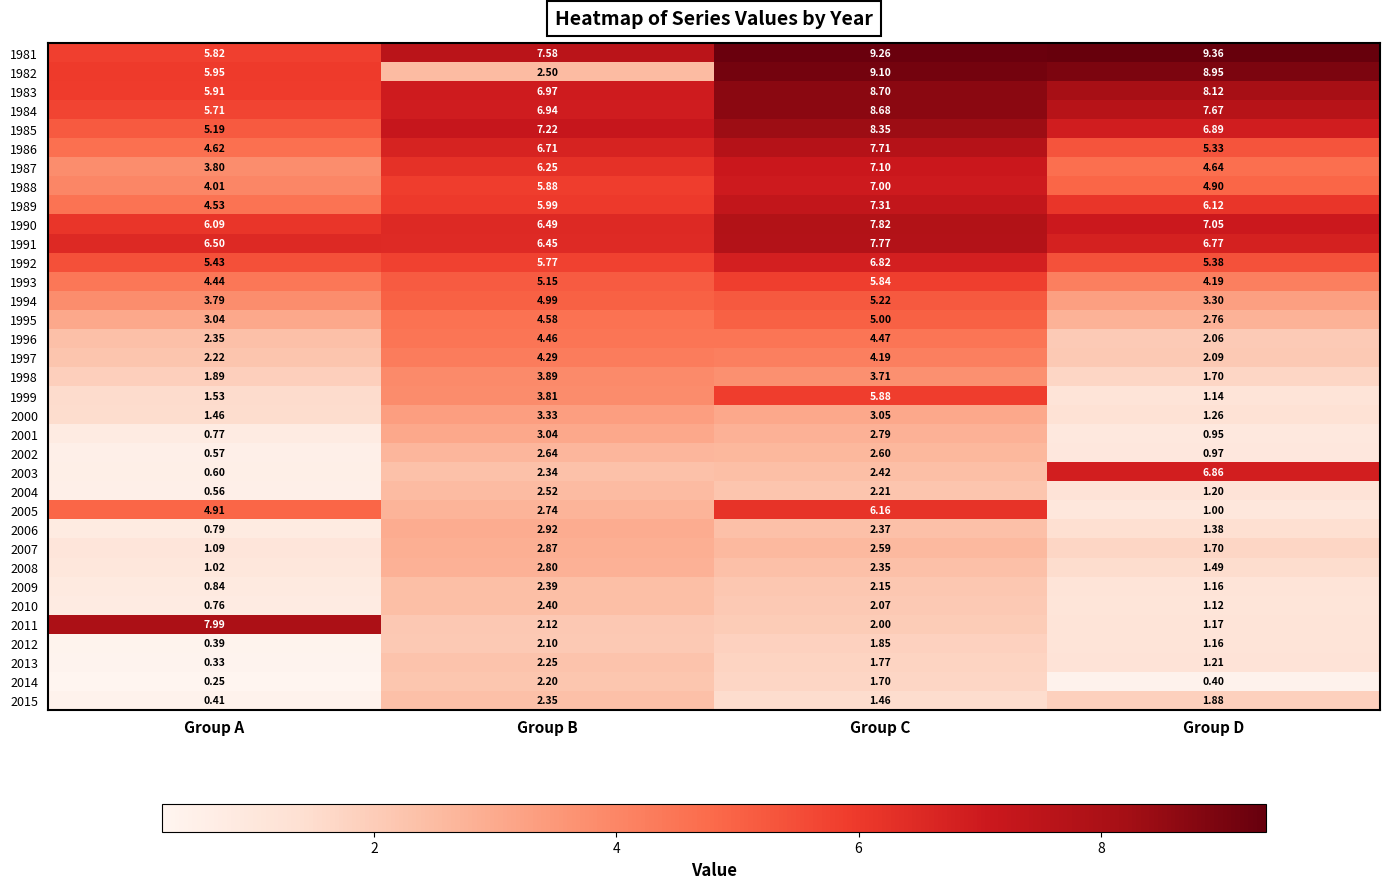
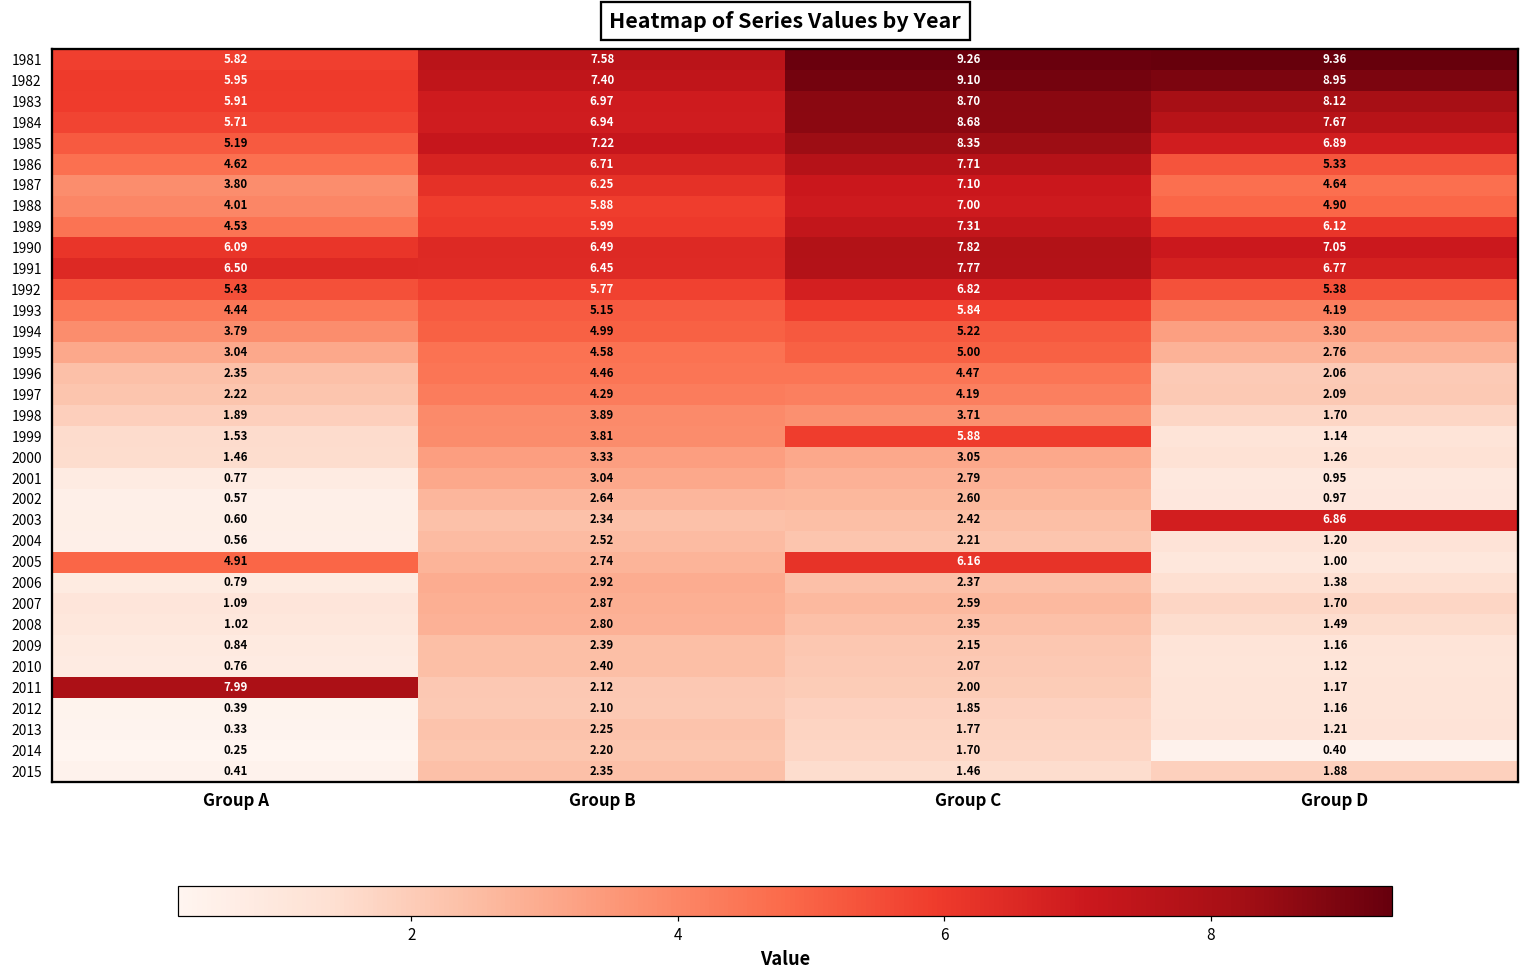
  {
    "1981": {
      "Group A": 5.82,
      "Group B": 7.58,
      "Group C": 9.26,
      "Group D": 9.36
    },
    "1982": {
      "Group A": 5.95,
-     "Group B": 2.50,
+     "Group B": 7.40,
      "Group C": 9.10,
      "Group D": 8.95
    },
    "1983": {
      "Group A": 5.91,
      "Group B": 6.97,
      "Group C": 8.70,
      "Group D": 8.12
    },
    "1984": {
      "Group A": 5.71,
      "Group B": 6.94,
      "Group C": 8.68,
      "Group D": 7.67
    },
    "1985": {
      "Group A": 5.19,
      "Group B": 7.22,
      "Group C": 8.35,
      "Group D": 6.89
    },
    "1986": {
      "Group A": 4.62,
      "Group B": 6.71,
      "Group C": 7.71,
      "Group D": 5.33
    },
    "1987": {
      "Group A": 3.80,
      "Group B": 6.25,
      "Group C": 7.10,
      "Group D": 4.64
    },
    "1988": {
      "Group A": 4.01,
      "Group B": 5.88,
      "Group C": 7.00,
      "Group D": 4.90
    },
    "1989": {
      "Group A": 4.53,
      "Group B": 5.99,
      "Group C": 7.31,
      "Group D": 6.12
    },
    "1990": {
      "Group A": 6.09,
      "Group B": 6.49,
      "Group C": 7.82,
      "Group D": 7.05
    },
    "1991": {
      "Group A": 6.50,
      "Group B": 6.45,
      "Group C": 7.77,
      "Group D": 6.77
    },
    "1992": {
      "Group A": 5.43,
      "Group B": 5.77,
      "Group C": 6.82,
      "Group D": 5.38
    },
    "1993": {
      "Group A": 4.44,
      "Group B": 5.15,
      "Group C": 5.84,
      "Group D": 4.19
    },
    "1994": {
      "Group A": 3.79,
      "Group B": 4.99,
      "Group C": 5.22,
      "Group D": 3.30
    },
    "1995": {
      "Group A": 3.04,
      "Group B": 4.58,
      "Group C": 5.00,
      "Group D": 2.76
    },
    "1996": {
      "Group A": 2.35,
      "Group B": 4.46,
      "Group C": 4.47,
      "Group D": 2.06
    },
    "1997": {
      "Group A": 2.22,
      "Group B": 4.29,
      "Group C": 4.19,
      "Group D": 2.09
    },
    "1998": {
      "Group A": 1.89,
      "Group B": 3.89,
      "Group C": 3.71,
      "Group D": 1.70
    },
    "1999": {
      "Group A": 1.53,
      "Group B": 3.81,
      "Group C": 5.88,
      "Group D": 1.14
    },
    "2000": {
      "Group A": 1.46,
      "Group B": 3.33,
      "Group C": 3.05,
      "Group D": 1.26
    },
    "2001": {
      "Group A": 0.77,
      "Group B": 3.04,
      "Group C": 2.79,
      "Group D": 0.95
    },
    "2002": {
      "Group A": 0.57,
      "Group B": 2.64,
      "Group C": 2.60,
      "Group D": 0.97
    },
    "2003": {
      "Group A": 0.60,
      "Group B": 2.34,
      "Group C": 2.42,
      "Group D": 6.86
    },
    "2004": {
      "Group A": 0.56,
      "Group B": 2.52,
      "Group C": 2.21,
      "Group D": 1.20
    },
    "2005": {
      "Group A": 4.91,
      "Group B": 2.74,
      "Group C": 6.16,
      "Group D": 1.00
    },
    "2006": {
      "Group A": 0.79,
      "Group B": 2.92,
      "Group C": 2.37,
      "Group D": 1.38
    },
    "2007": {
      "Group A": 1.09,
      "Group B": 2.87,
      "Group C": 2.59,
      "Group D": 1.70
    },
    "2008": {
      "Group A": 1.02,
      "Group B": 2.80,
      "Group C": 2.35,
      "Group D": 1.49
    },
    "2009": {
      "Group A": 0.84,
      "Group B": 2.39,
      "Group C": 2.15,
      "Group D": 1.16
    },
    "2010": {
      "Group A": 0.76,
      "Group B": 2.40,
      "Group C": 2.07,
      "Group D": 1.12
    },
    "2011": {
      "Group A": 7.99,
      "Group B": 2.12,
      "Group C": 2.00,
      "Group D": 1.17
    },
    "2012": {
      "Group A": 0.39,
      "Group B": 2.10,
      "Group C": 1.85,
      "Group D": 1.16
    },
    "2013": {
      "Group A": 0.33,
      "Group B": 2.25,
      "Group C": 1.77,
      "Group D": 1.21
    },
    "2014": {
      "Group A": 0.25,
      "Group B": 2.20,
      "Group C": 1.70,
      "Group D": 0.40
    },
    "2015": {
      "Group A": 0.41,
      "Group B": 2.35,
      "Group C": 1.46,
      "Group D": 1.88
    }
  }
